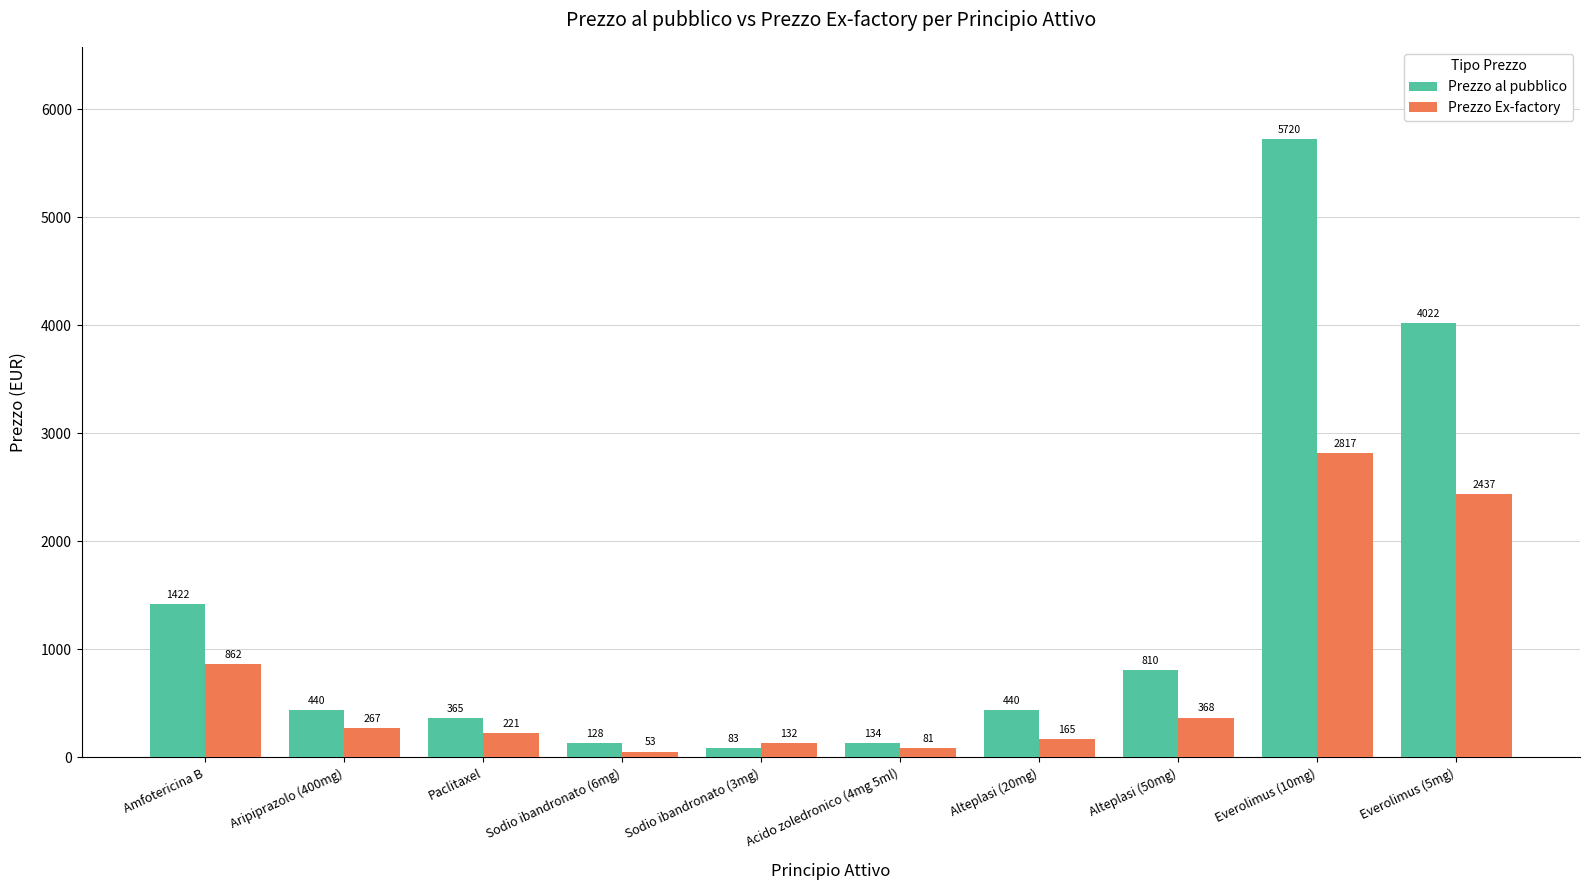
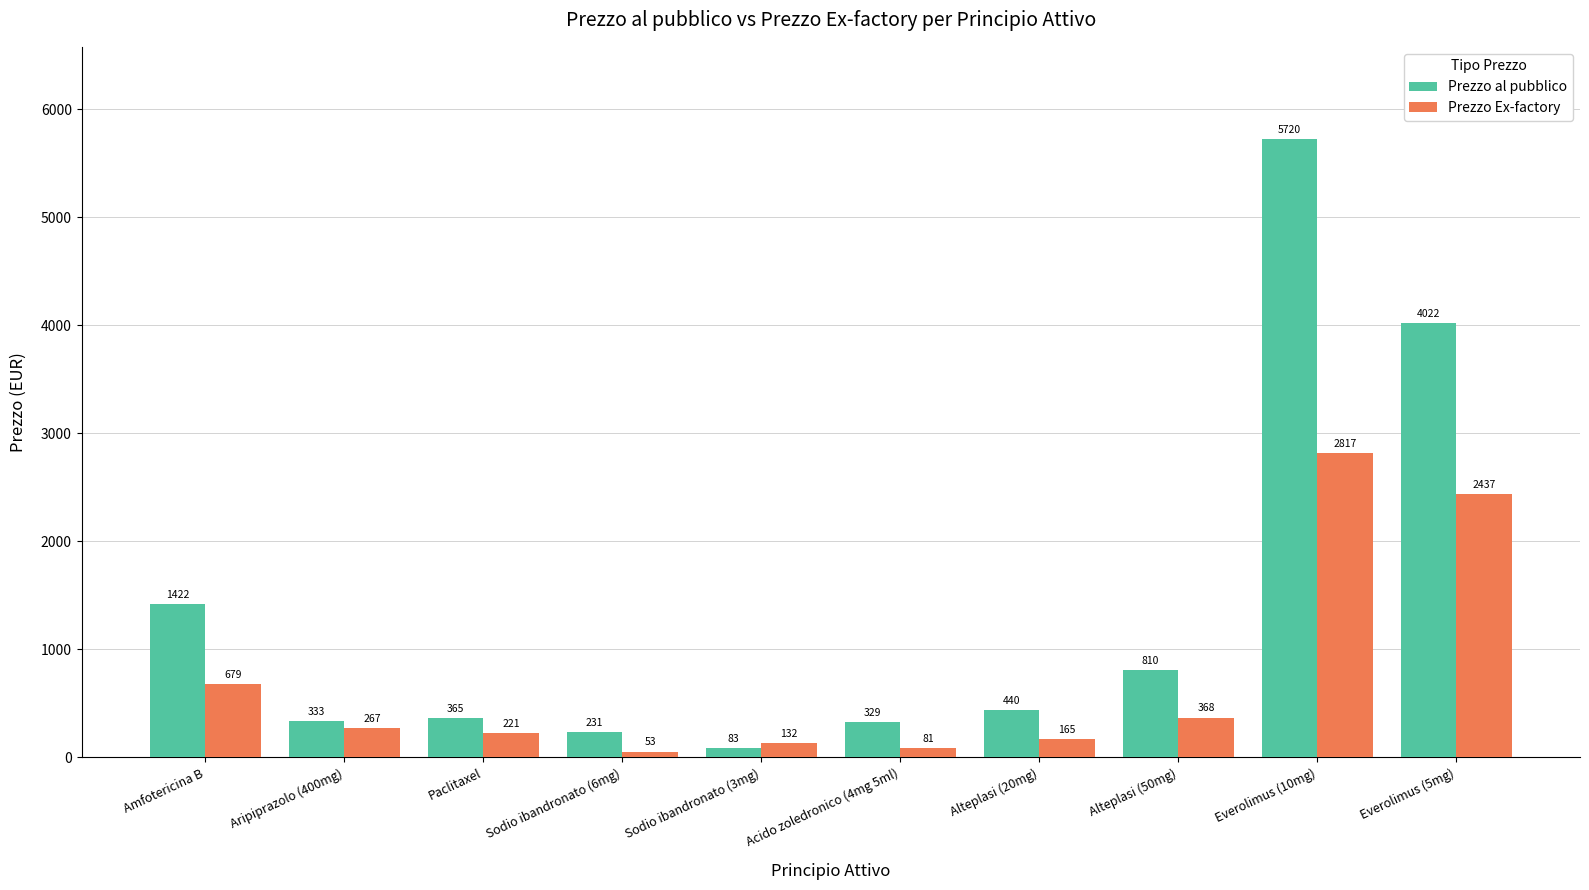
  {
    "Prezzo al pubblico": {
      "Amfotericina B": 1422,
-     "Aripiprazolo (400mg)": 440,
+     "Aripiprazolo (400mg)": 333,
      "Paclitaxel": 365,
-     "Sodio ibandronato (6mg)": 128,
+     "Sodio ibandronato (6mg)": 231,
      "Sodio ibandronato (3mg)": 83,
-     "Acido zoledronico (4mg 5ml)": 134,
+     "Acido zoledronico (4mg 5ml)": 329,
      "Alteplasi (20mg)": 440,
      "Alteplasi (50mg)": 810,
      "Everolimus (10mg)": 5720,
      "Everolimus (5mg)": 4022
    },
    "Prezzo Ex-factory": {
-     "Amfotericina B": 862,
+     "Amfotericina B": 679,
      "Aripiprazolo (400mg)": 267,
      "Paclitaxel": 221,
      "Sodio ibandronato (6mg)": 53,
      "Sodio ibandronato (3mg)": 132,
      "Acido zoledronico (4mg 5ml)": 81,
      "Alteplasi (20mg)": 165,
      "Alteplasi (50mg)": 368,
      "Everolimus (10mg)": 2817,
      "Everolimus (5mg)": 2437
    }
  }
